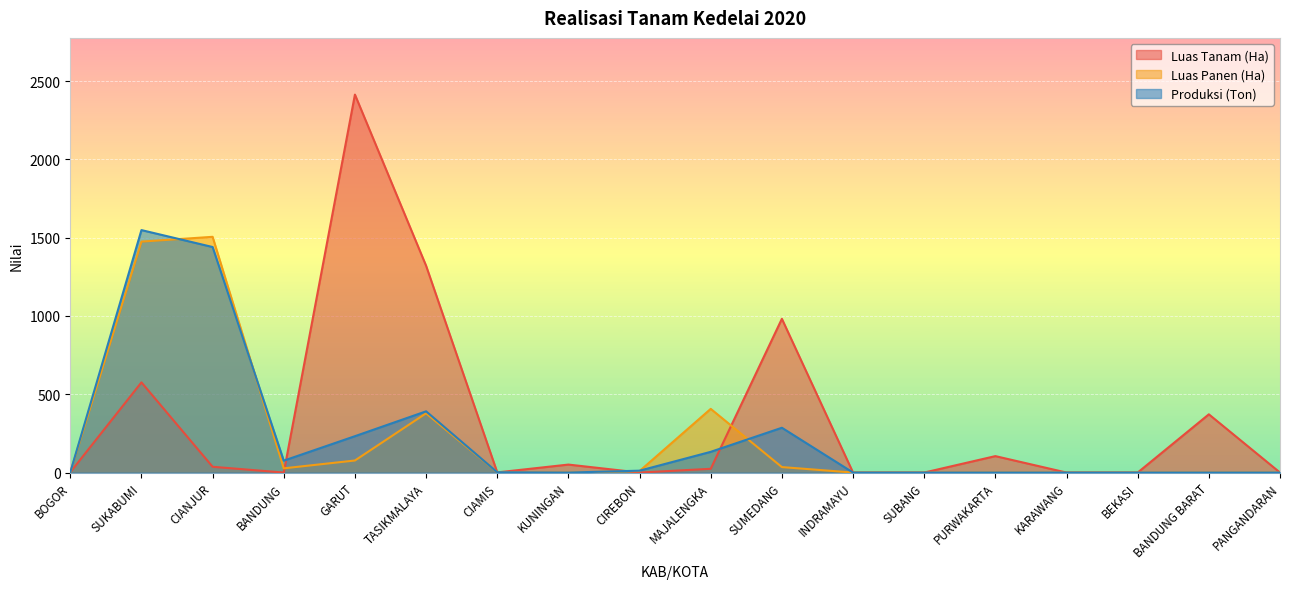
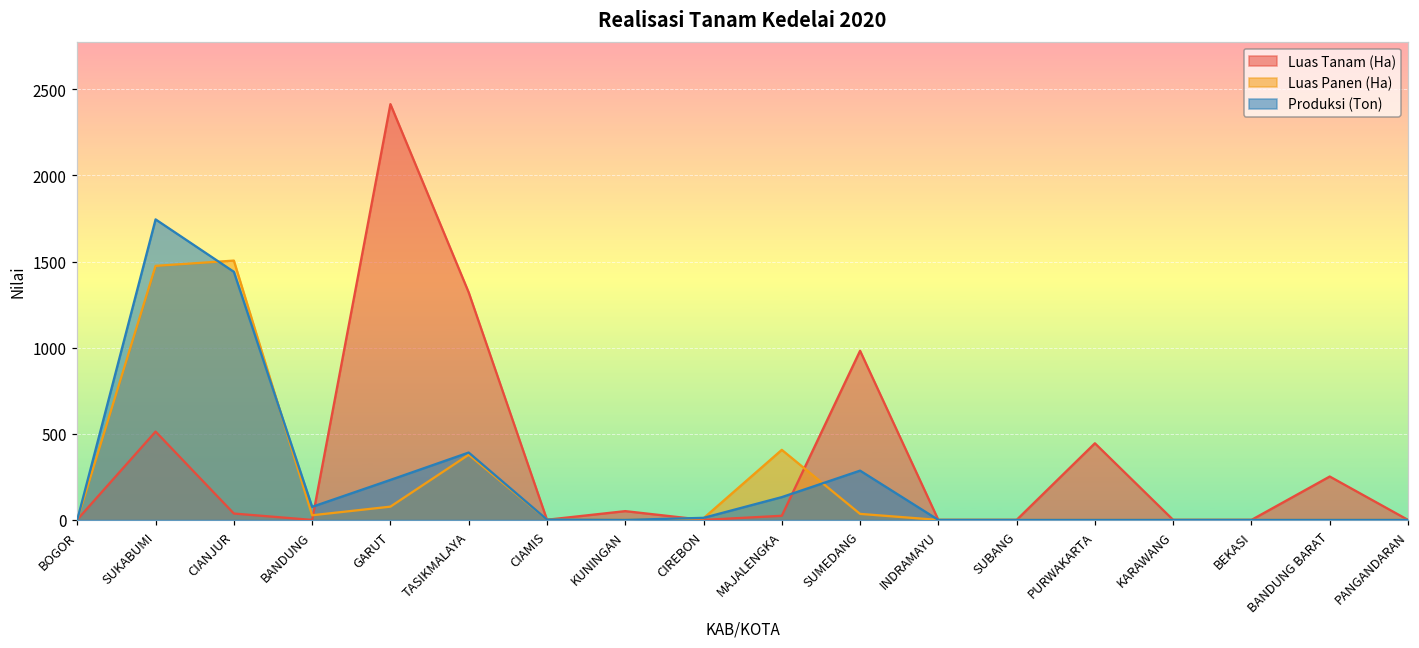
  {
    "Luas Tanam (Ha)": {
-     "SUKABUMI": 580,
+     "SUKABUMI": 510,
      "CIANJUR": 40,
      "BANDUNG": 0,
      "GARUT": 2410,
      "TASIKMALAYA": 1320,
      "KUNINGAN": 50,
      "MAJALENGKA": 20,
      "SUMEDANG": 980,
-     "PURWAKARTA": 110,
-     "BANDUNG BARAT": 370
+     "PURWAKARTA": 450,
+     "BANDUNG BARAT": 250
    },
    "Luas Panen (Ha)": {
      "SUKABUMI": 1480,
      "CIANJUR": 1510,
      "BANDUNG": 30,
      "GARUT": 80,
      "MAJALENGKA": 410,
      "SUMEDANG": 40
    },
    "Produksi (Ton)": {
-     "SUKABUMI": 1550,
+     "SUKABUMI": 1740,
      "CIANJUR": 1440,
      "BANDUNG": 80,
      "GARUT": 230,
      "MAJALENGKA": 130,
      "SUMEDANG": 290
    }
  }
